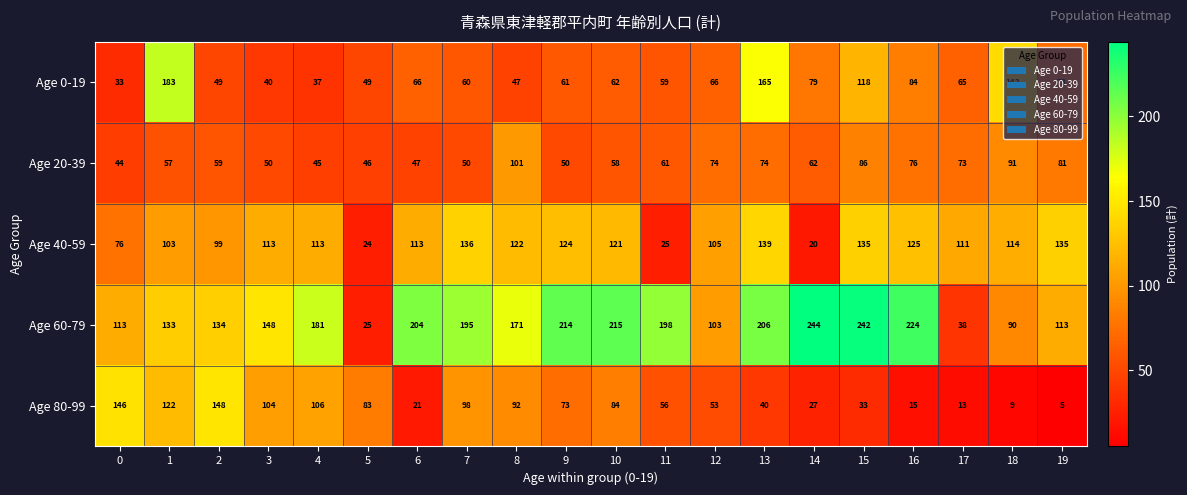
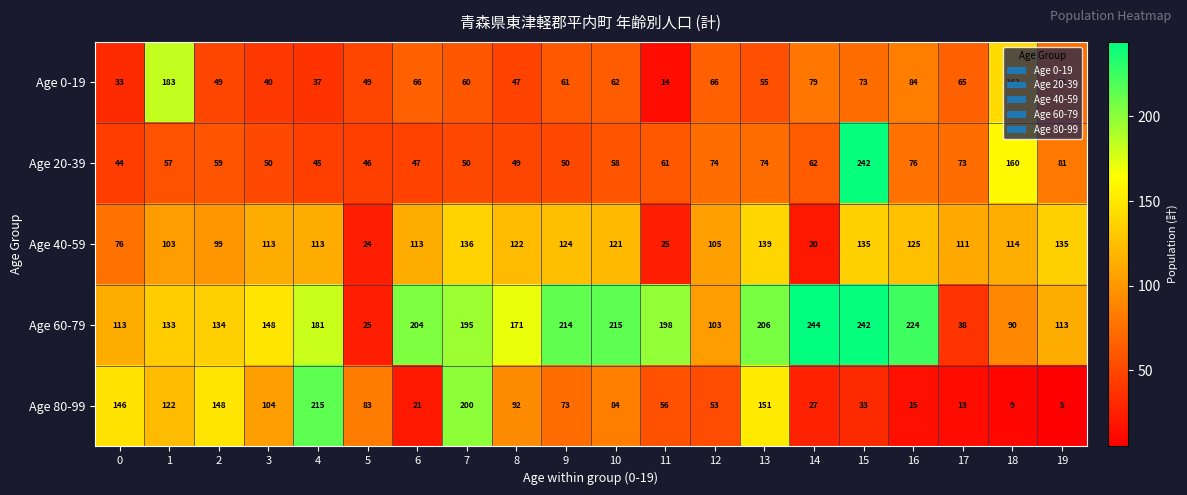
  {
    "Age 0-19": {
      "0": 33,
      "1": 183,
      "2": 49,
      "3": 40,
      "4": 37,
      "5": 49,
      "6": 66,
      "7": 60,
      "8": 47,
      "9": 61,
      "10": 62,
-     "11": 59,
+     "11": 14,
      "12": 66,
-     "13": 165,
+     "13": 55,
      "14": 79,
-     "15": 118,
+     "15": 73,
      "16": 84,
      "17": 65
    },
    "Age 20-39": {
      "0": 44,
      "1": 57,
      "2": 59,
      "3": 50,
      "4": 45,
      "5": 46,
      "6": 47,
      "7": 50,
-     "8": 101,
+     "8": 49,
      "9": 50,
      "10": 58,
      "11": 61,
      "12": 74,
      "13": 74,
      "14": 62,
-     "15": 86,
+     "15": 242,
      "16": 76,
      "17": 73,
-     "18": 91,
+     "18": 160,
      "19": 81
    },
    "Age 40-59": {
      "0": 76,
      "1": 103,
      "2": 99,
      "3": 113,
      "4": 113,
      "5": 24,
      "6": 113,
      "7": 136,
      "8": 122,
      "9": 124,
      "10": 121,
      "11": 25,
      "12": 105,
      "13": 139,
      "14": 20,
      "15": 135,
      "16": 125,
      "17": 111,
      "18": 114,
      "19": 135
    },
    "Age 60-79": {
      "0": 113,
      "1": 133,
      "2": 134,
      "3": 148,
      "4": 181,
      "5": 25,
      "6": 204,
      "7": 195,
      "8": 171,
      "9": 214,
      "10": 215,
      "11": 198,
      "12": 103,
      "13": 206,
      "14": 244,
      "15": 242,
      "16": 224,
      "17": 38,
      "18": 90,
      "19": 113
    },
    "Age 80-99": {
      "0": 146,
      "1": 122,
      "2": 148,
      "3": 104,
-     "4": 106,
+     "4": 215,
      "5": 83,
      "6": 21,
-     "7": 98,
+     "7": 200,
      "8": 92,
      "9": 73,
      "10": 84,
      "11": 56,
      "12": 53,
-     "13": 40,
+     "13": 151,
      "14": 27,
      "15": 33,
      "16": 15,
      "17": 13,
      "18": 9,
      "19": 5
    }
  }
